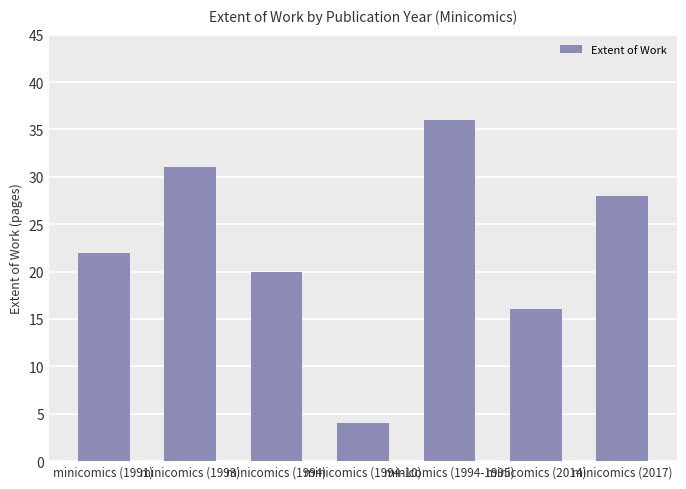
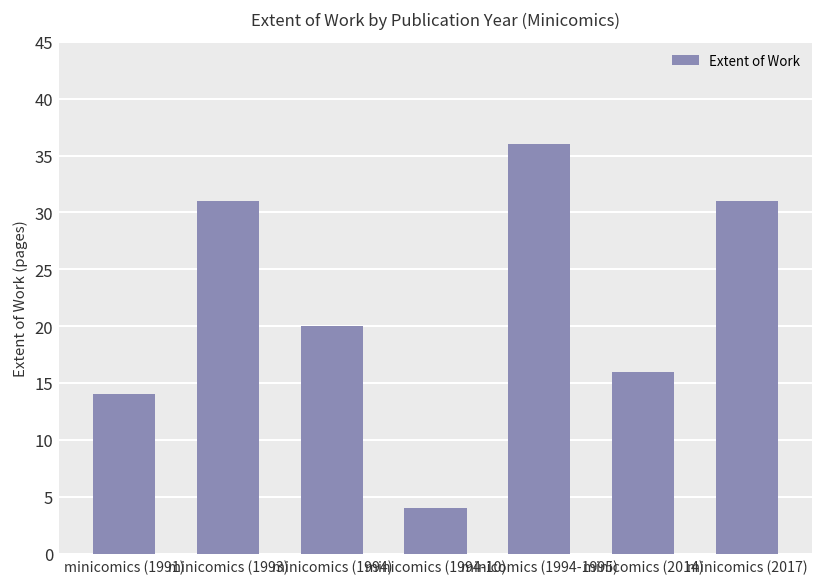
  {
-   "minicomics (1991)": 22,
+   "minicomics (1991)": 14,
    "minicomics (1993)": 31,
-   "minicomics (2017)": 28
+   "minicomics (2017)": 31
  }
